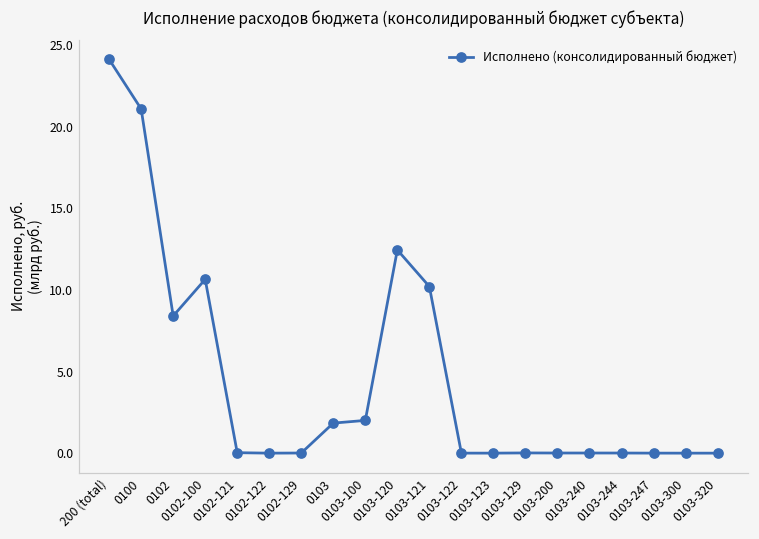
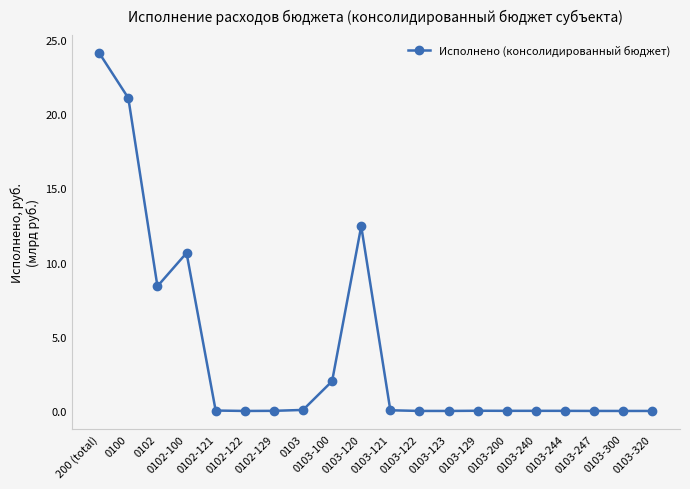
  {
    "200 (total)": 24.1,
    "0100": 21.1,
    "0102": 8.4,
    "0102-100": 10.7,
    "0102-121": 0.0,
    "0102-122": 0.0,
    "0102-129": 0.0,
-   "0103": 1.8,
+   "0103": 0.1,
    "0103-100": 2.0,
    "0103-120": 12.5,
-   "0103-121": 10.2,
+   "0103-121": 0.0,
    "0103-122": 0.0,
    "0103-123": 0.0,
    "0103-129": 0.0,
    "0103-200": 0.0,
    "0103-240": 0.0,
    "0103-244": 0.0,
    "0103-247": 0.0,
    "0103-300": 0.0,
    "0103-320": 0.0
  }
